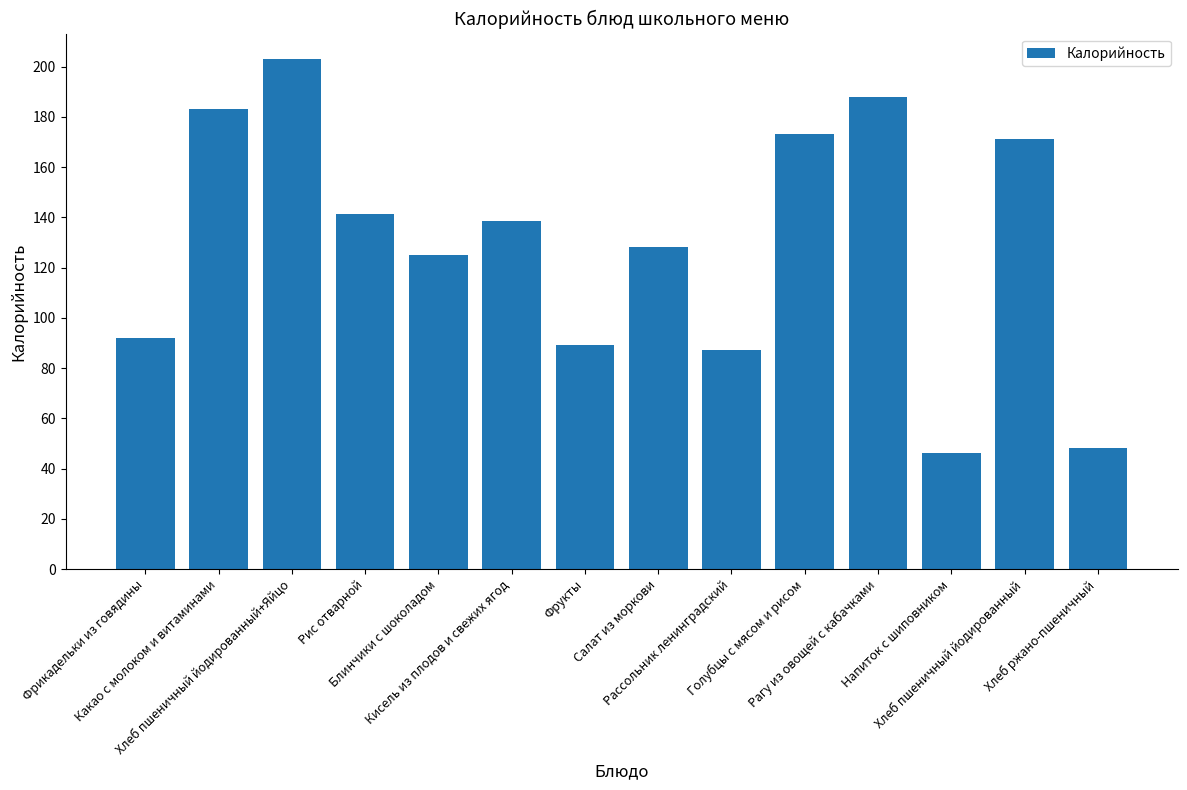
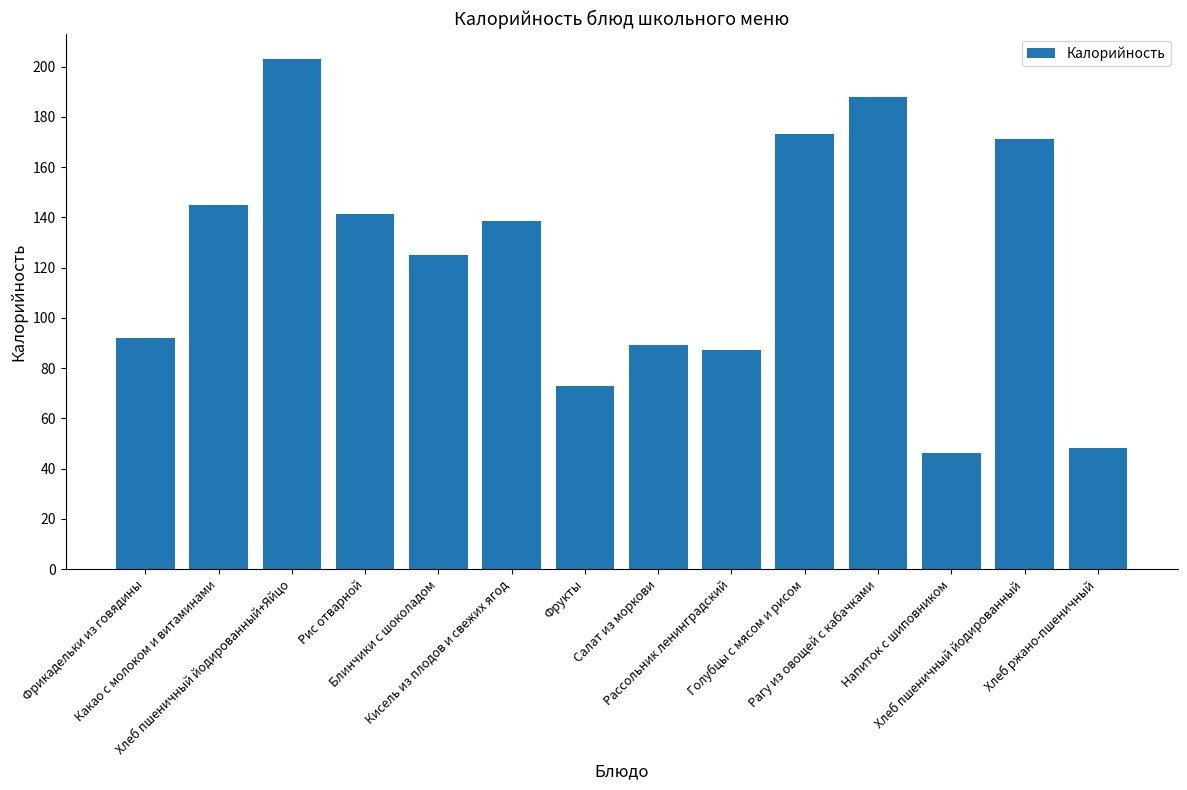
  {
    "Фрикадельки из говядины": 92,
-   "Какао с молоком и витаминами": 183,
+   "Какао с молоком и витаминами": 145,
    "Хлеб пшеничный йодированный+Яйцо": 203,
    "Рис отварной": 141,
    "Блинчики с шоколадом": 125,
    "Кисель из плодов и свежих ягод": 138,
-   "Фрукты": 89,
-   "Салат из моркови": 128,
+   "Фрукты": 73,
+   "Салат из моркови": 89,
    "Рассольник ленинградский": 87,
    "Голубцы с мясом и рисом": 173,
    "Рагу из овощей с кабачками": 188,
    "Напиток с шиповником": 46,
    "Хлеб пшеничный йодированный": 171,
    "Хлеб ржано-пшеничный": 48
  }
